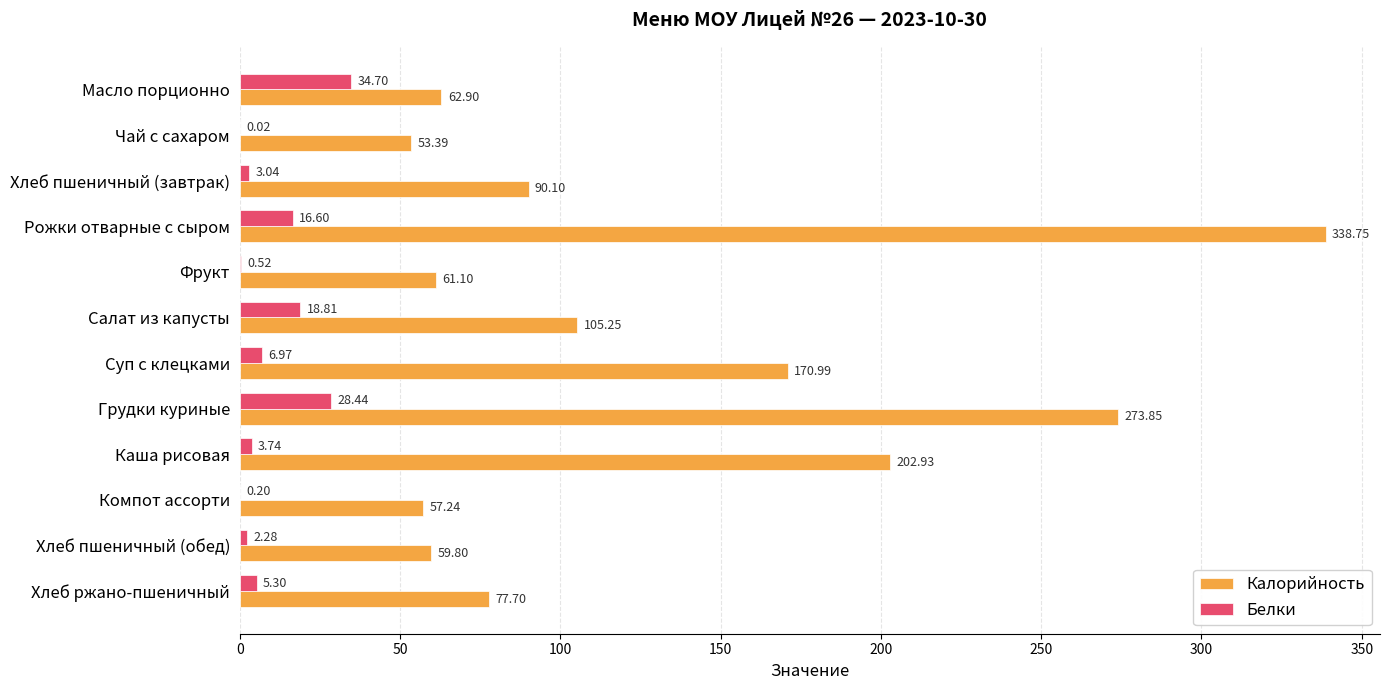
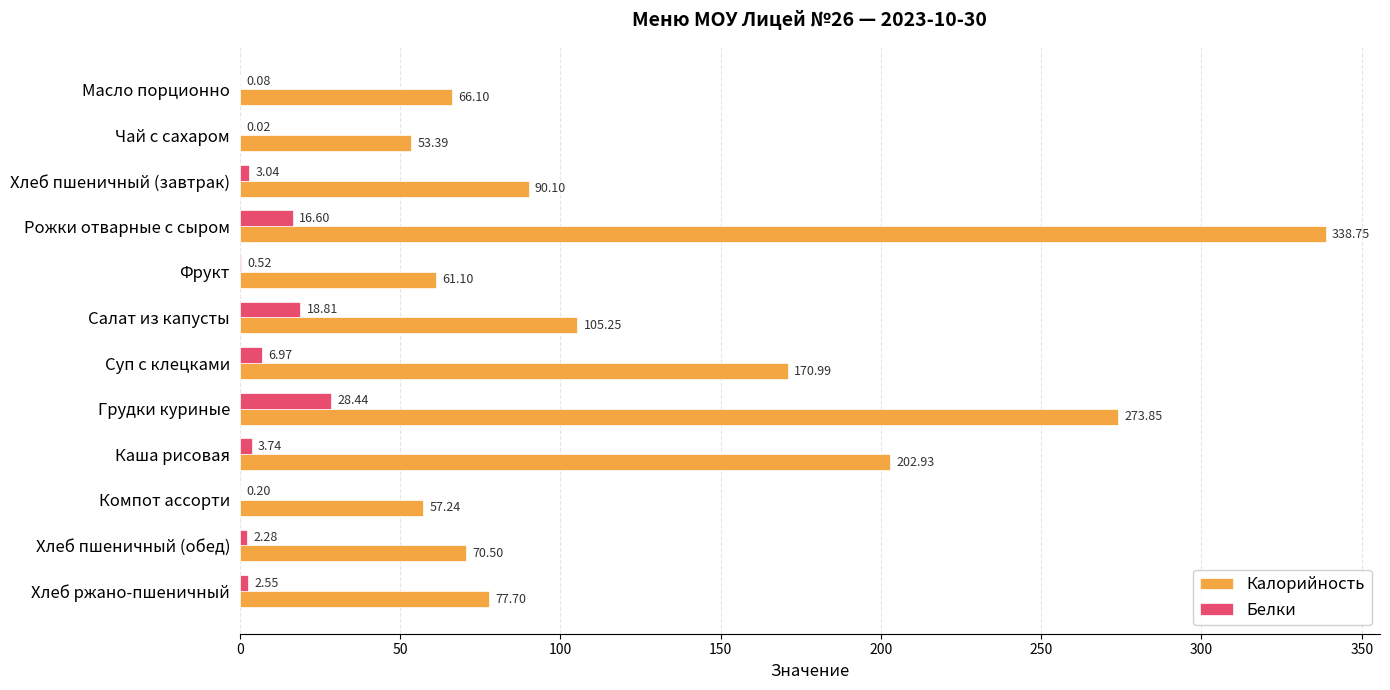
  {
    "Калорийность": {
-     "Масло порционно": 62.90,
+     "Масло порционно": 66.10,
      "Чай с сахаром": 53.39,
      "Хлеб пшеничный (завтрак)": 90.10,
      "Рожки отварные с сыром": 338.75,
      "Фрукт": 61.10,
      "Салат из капусты": 105.25,
      "Суп с клецками": 170.99,
      "Грудки куриные": 273.85,
      "Каша рисовая": 202.93,
      "Компот ассорти": 57.24,
-     "Хлеб пшеничный (обед)": 59.80,
+     "Хлеб пшеничный (обед)": 70.50,
      "Хлеб ржано-пшеничный": 77.70
    },
    "Белки": {
-     "Масло порционно": 34.70,
+     "Масло порционно": 0.08,
      "Чай с сахаром": 0.02,
      "Хлеб пшеничный (завтрак)": 3.04,
      "Рожки отварные с сыром": 16.60,
      "Фрукт": 0.52,
      "Салат из капусты": 18.81,
      "Суп с клецками": 6.97,
      "Грудки куриные": 28.44,
      "Каша рисовая": 3.74,
      "Компот ассорти": 0.20,
      "Хлеб пшеничный (обед)": 2.28,
-     "Хлеб ржано-пшеничный": 5.30
+     "Хлеб ржано-пшеничный": 2.55
    }
  }
